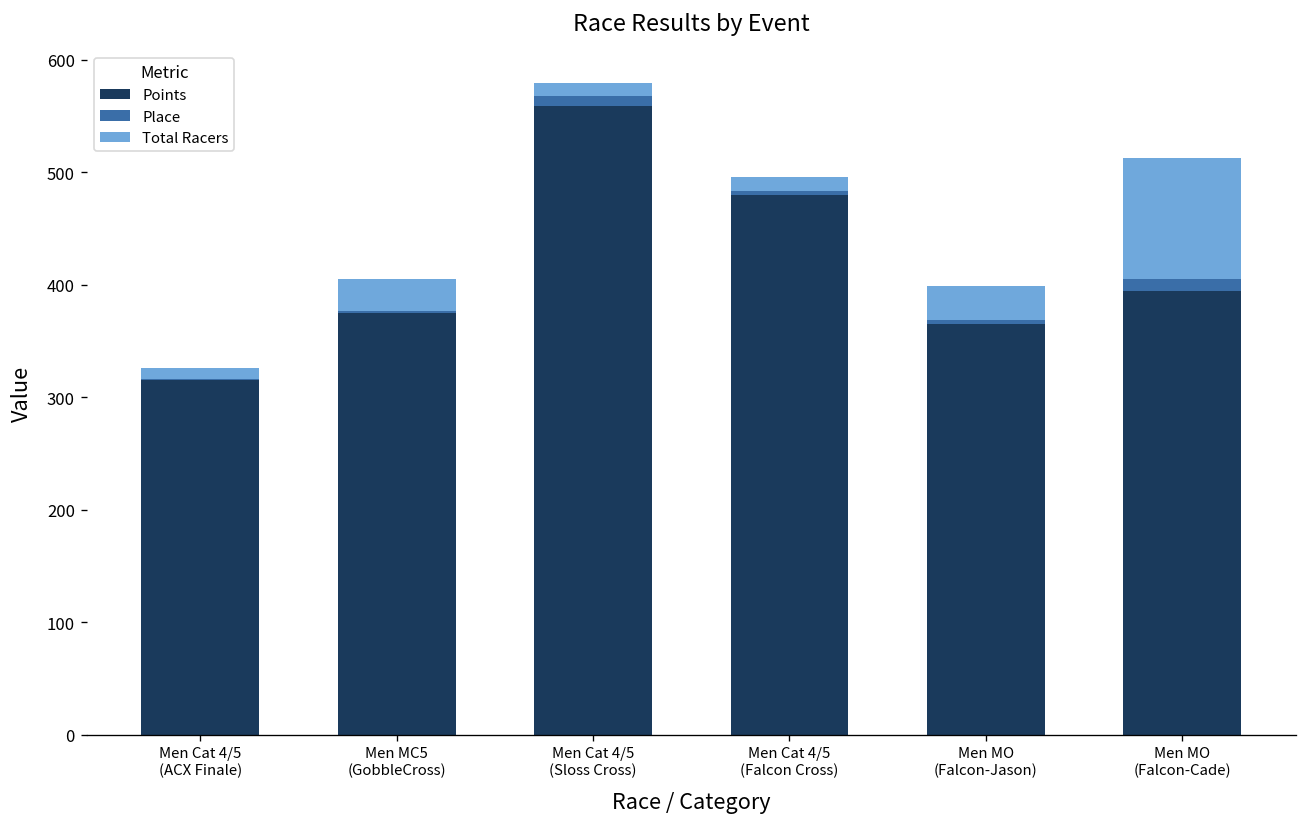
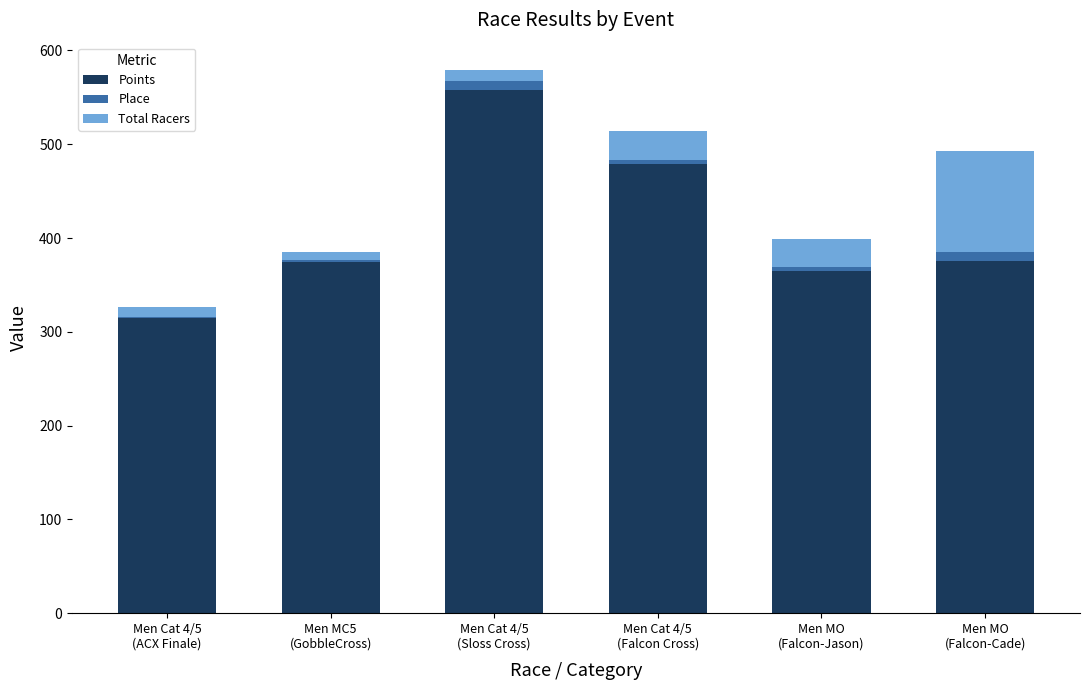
  {
    "Points": {
      "Men Cat 4/5 (ACX Finale)": 310,
      "Men MC5 (GobbleCross)": 370,
      "Men Cat 4/5 (Sloss Cross)": 560,
      "Men Cat 4/5 (Falcon Cross)": 480,
      "Men MO (Falcon-Jason)": 360,
-     "Men MO (Falcon-Cade)": 390
+     "Men MO (Falcon-Cade)": 380
    },
    "Place": {
      "Men Cat 4/5 (Sloss Cross)": 10,
      "Men Cat 4/5 (Falcon Cross)": 0,
      "Men MO (Falcon-Jason)": 0,
      "Men MO (Falcon-Cade)": 10
    },
    "Total Racers": {
      "Men Cat 4/5 (ACX Finale)": 10,
-     "Men MC5 (GobbleCross)": 30,
+     "Men MC5 (GobbleCross)": 10,
      "Men Cat 4/5 (Sloss Cross)": 10,
-     "Men Cat 4/5 (Falcon Cross)": 10,
+     "Men Cat 4/5 (Falcon Cross)": 30,
      "Men MO (Falcon-Jason)": 30,
      "Men MO (Falcon-Cade)": 110
    }
  }
